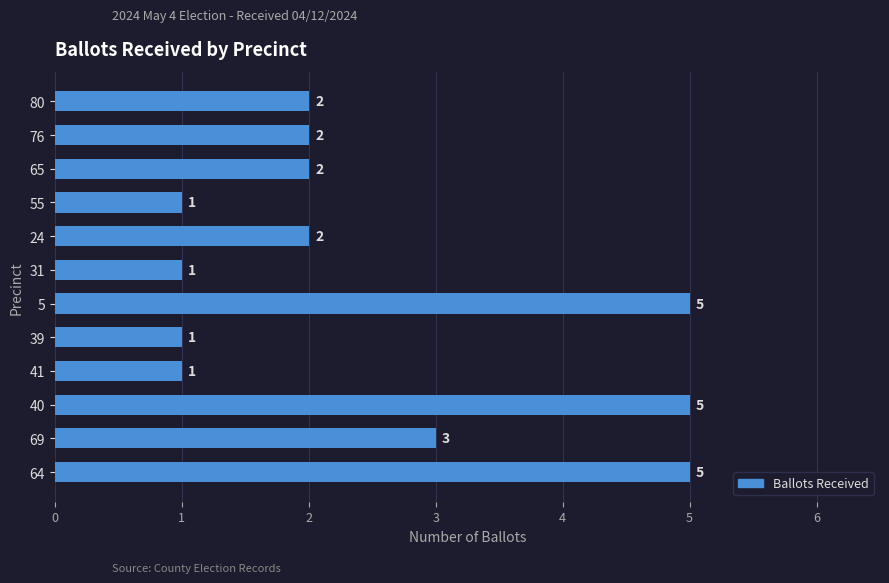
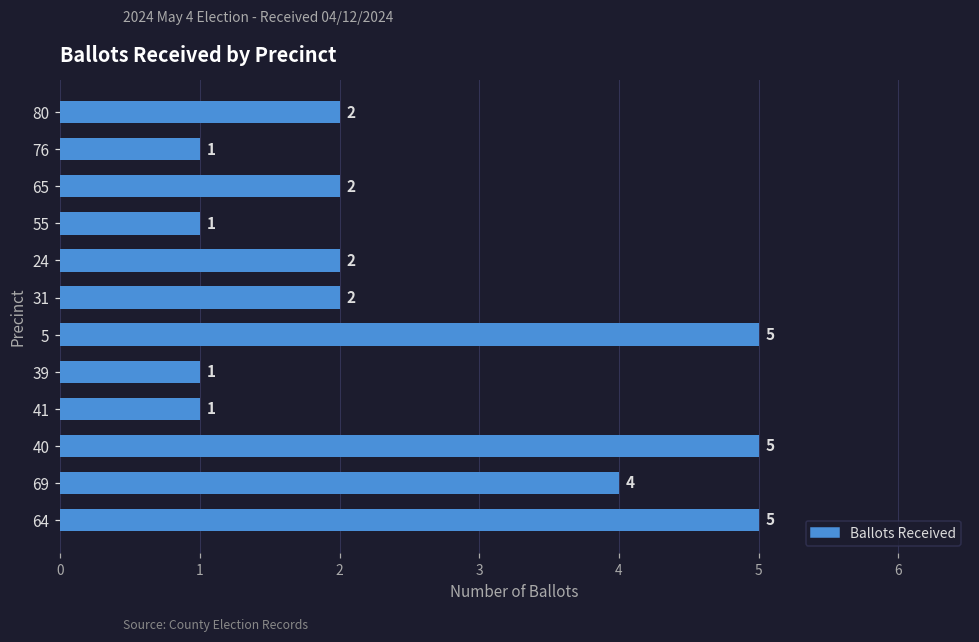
  {
    "80": 2,
-   "76": 2,
+   "76": 1,
    "65": 2,
    "55": 1,
    "24": 2,
-   "31": 1,
+   "31": 2,
    "5": 5,
    "39": 1,
    "41": 1,
    "40": 5,
-   "69": 3,
+   "69": 4,
    "64": 5
  }
